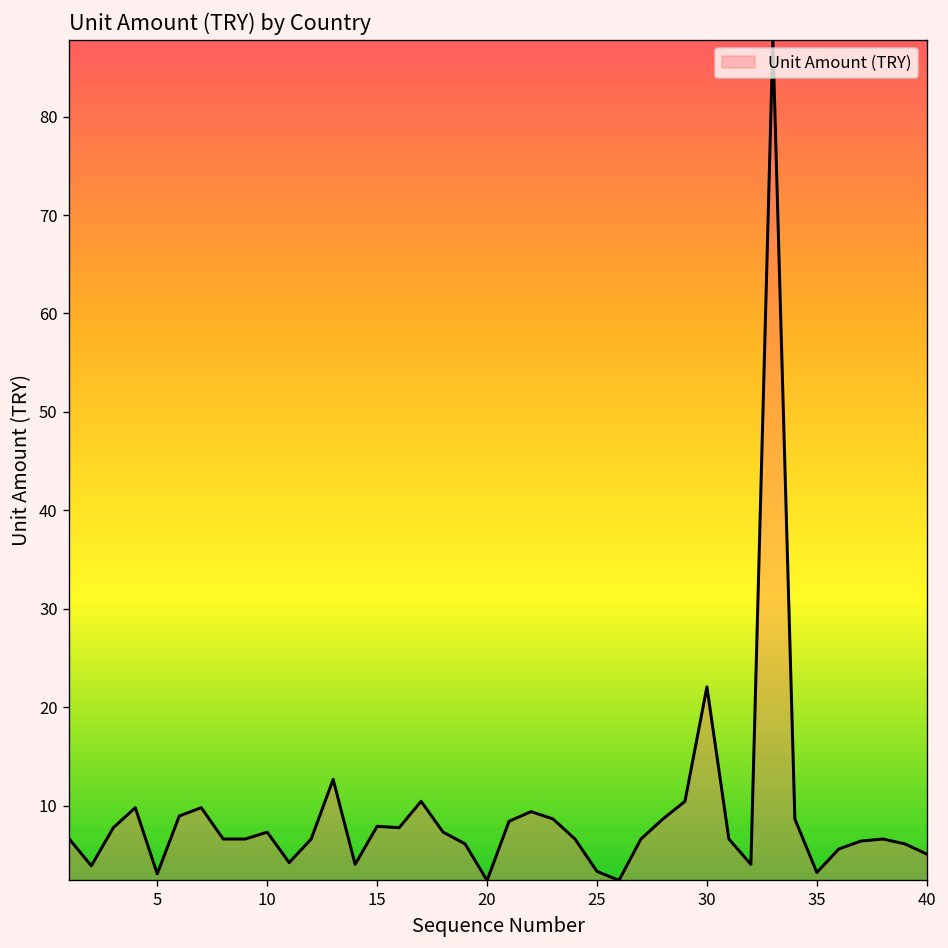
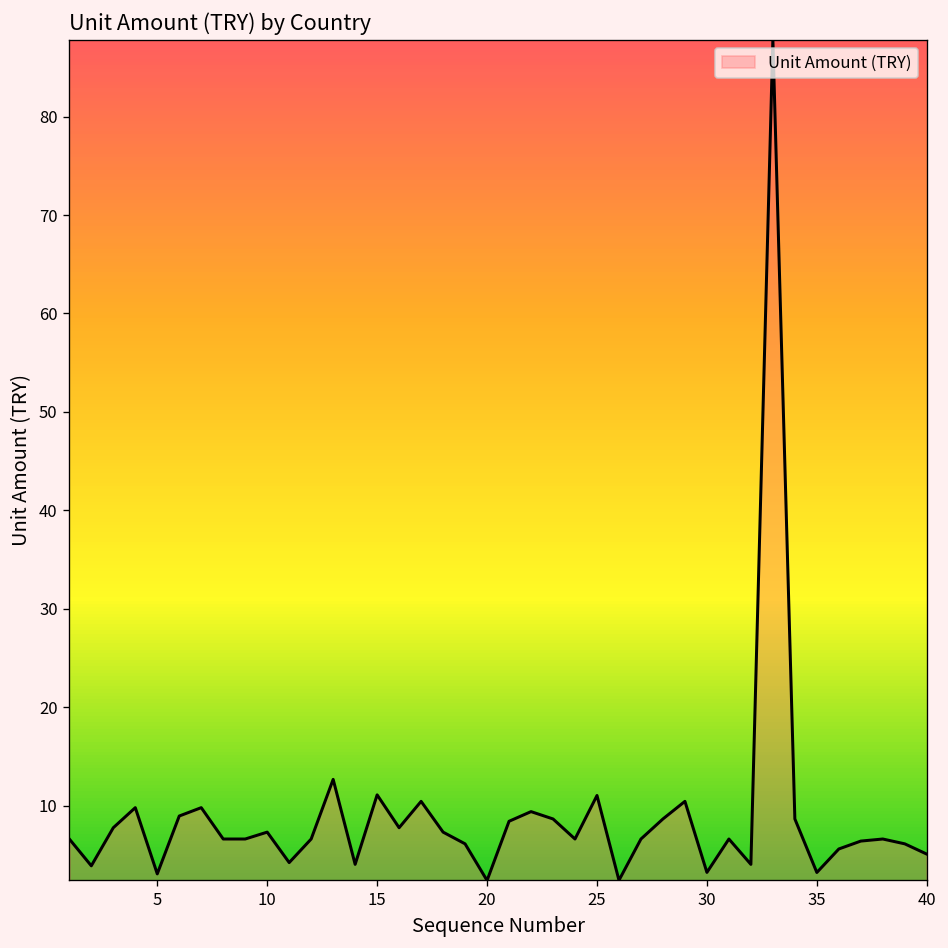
  {
    "5": 3,
    "10": 7,
-   "15": 8,
+   "15": 11,
    "20": 2,
-   "25": 3,
-   "30": 22,
+   "25": 11,
+   "30": 3,
    "35": 3,
    "40": 5
  }
